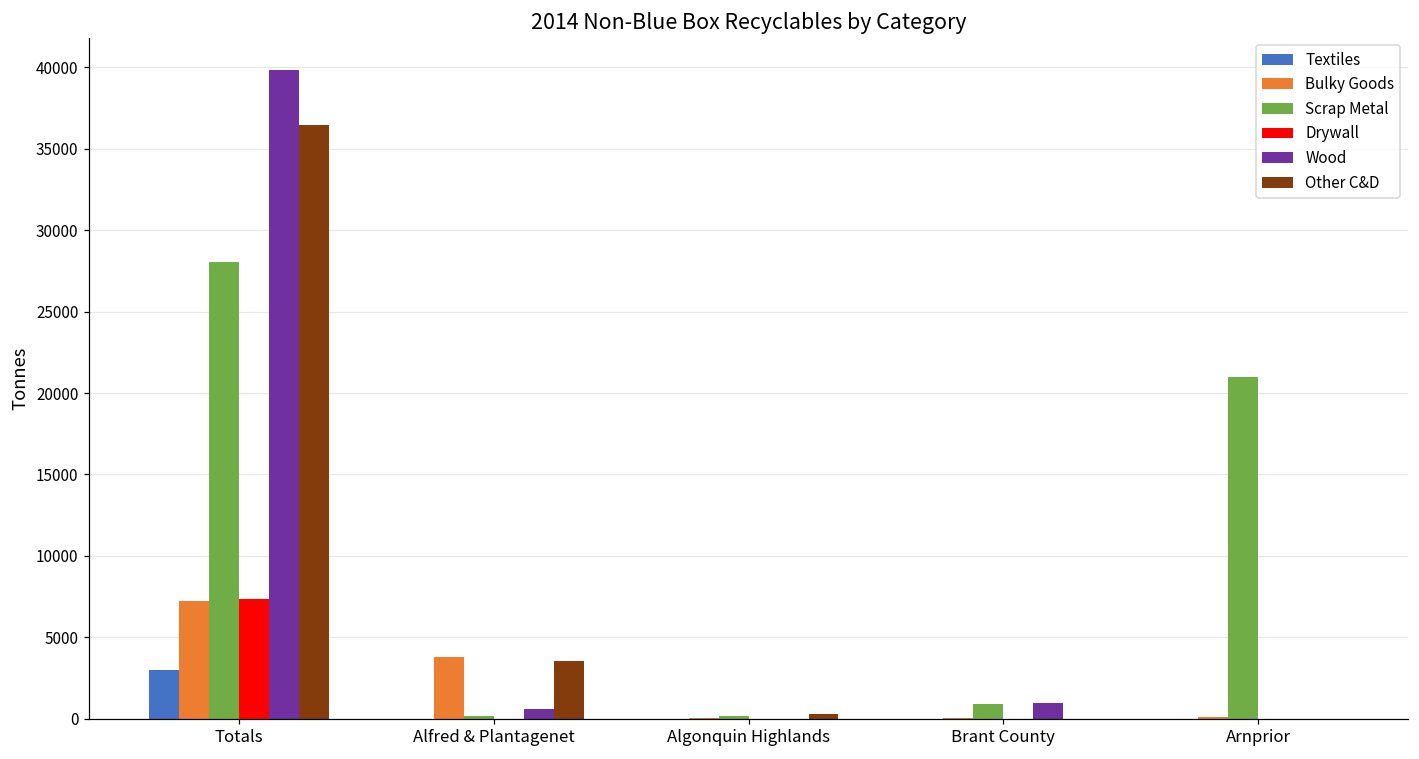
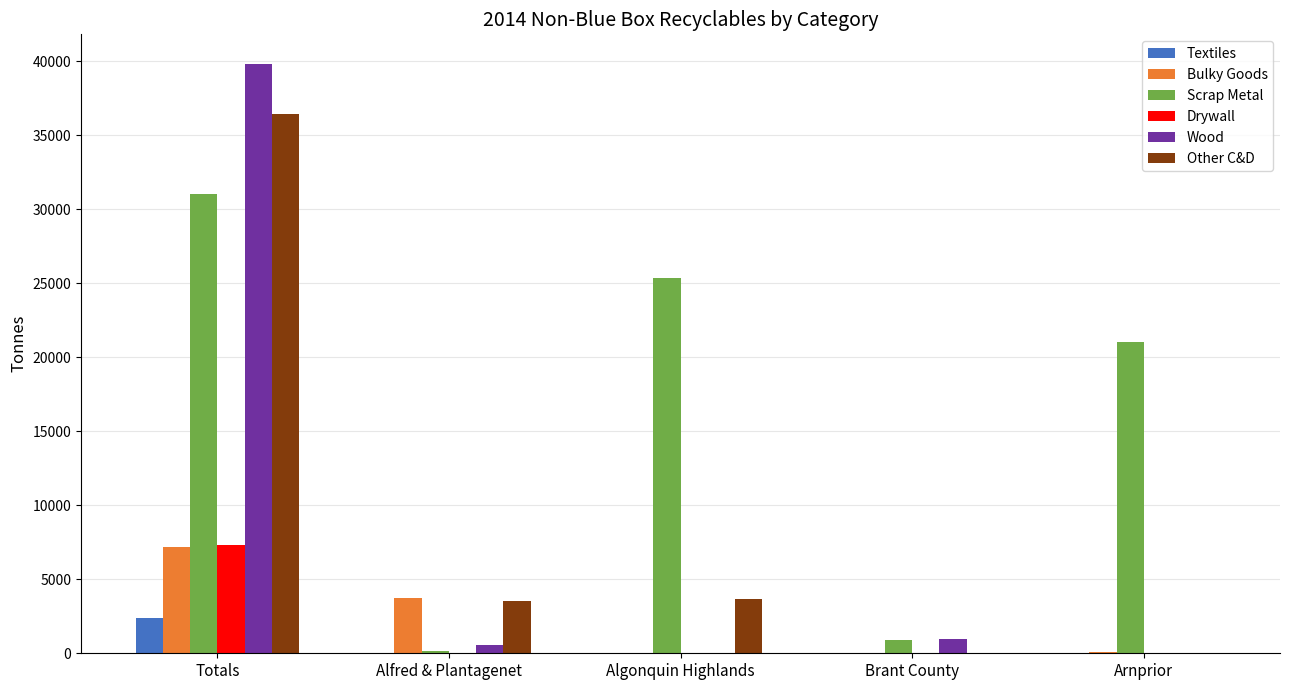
  {
    "Textiles": {
-     "Totals": 3000,
+     "Totals": 2400,
      "Alfred & Plantagenet": 0,
      "Algonquin Highlands": 0,
      "Brant County": 0,
      "Arnprior": 0
    },
    "Bulky Goods": {
      "Totals": 7200,
      "Alfred & Plantagenet": 3800
    },
    "Scrap Metal": {
-     "Totals": 28000,
+     "Totals": 31100,
      "Alfred & Plantagenet": 200,
-     "Algonquin Highlands": 200,
+     "Algonquin Highlands": 25300,
      "Brant County": 900,
      "Arnprior": 21000
    },
    "Drywall": {
      "Totals": 7300,
      "Alfred & Plantagenet": 0,
      "Algonquin Highlands": 0,
      "Brant County": 0,
      "Arnprior": 0
    },
    "Wood": {
      "Totals": 39800,
      "Alfred & Plantagenet": 600,
      "Algonquin Highlands": 0,
      "Brant County": 900,
      "Arnprior": 0
    },
    "Other C&D": {
      "Totals": 36400,
      "Alfred & Plantagenet": 3600,
-     "Algonquin Highlands": 300,
+     "Algonquin Highlands": 3700,
      "Brant County": 0,
      "Arnprior": 0
    }
  }
